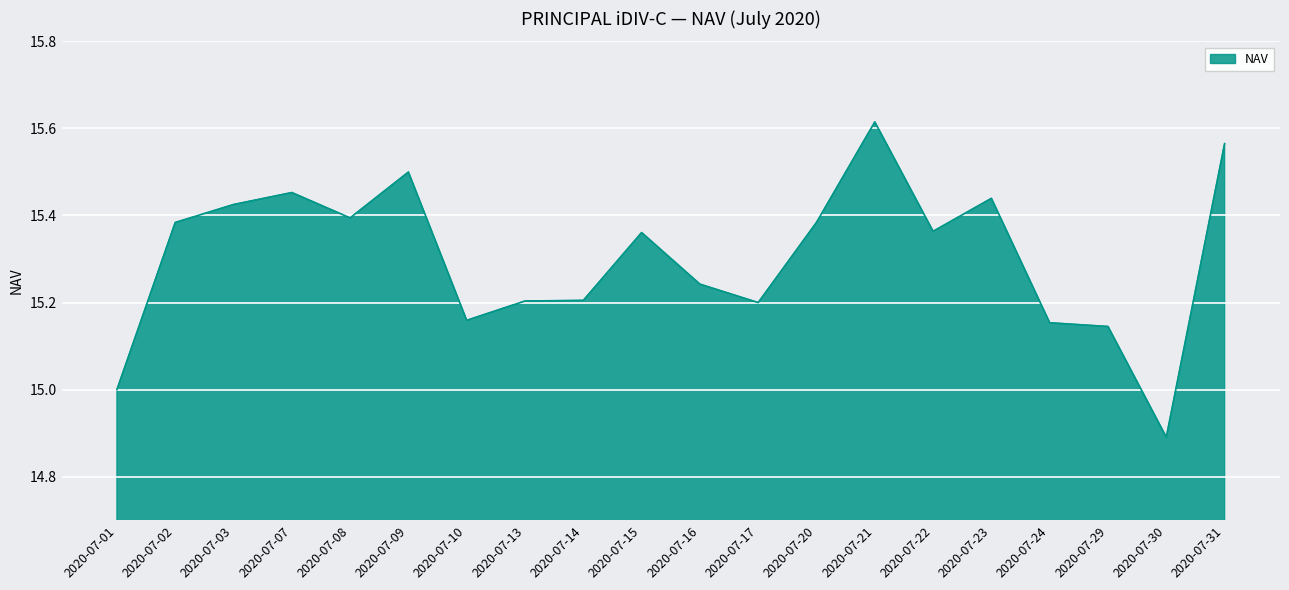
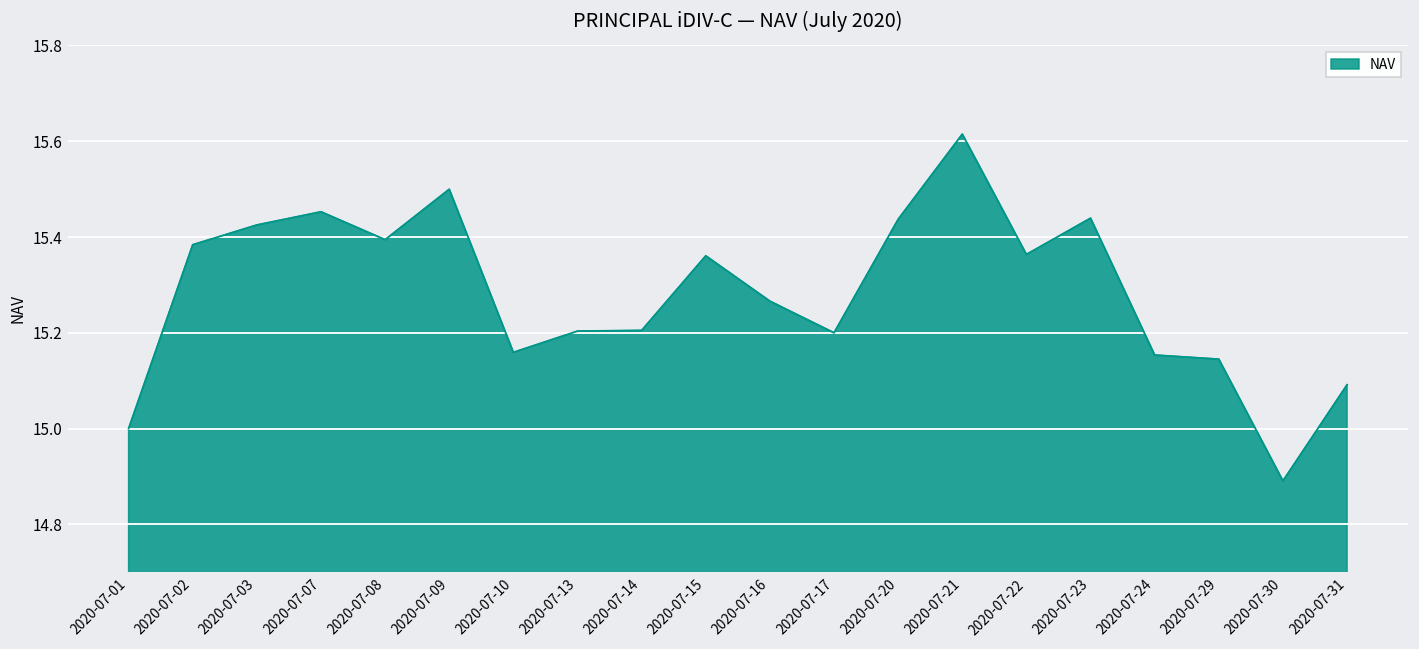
  {
    "2020-07-01": 15.00,
    "2020-07-02": 15.38,
    "2020-07-03": 15.43,
    "2020-07-07": 15.45,
    "2020-07-08": 15.39,
    "2020-07-09": 15.50,
    "2020-07-10": 15.16,
    "2020-07-13": 15.20,
    "2020-07-14": 15.21,
    "2020-07-15": 15.36,
-   "2020-07-16": 15.24,
+   "2020-07-16": 15.27,
    "2020-07-17": 15.20,
-   "2020-07-20": 15.38,
+   "2020-07-20": 15.44,
    "2020-07-21": 15.61,
    "2020-07-22": 15.36,
    "2020-07-23": 15.44,
    "2020-07-24": 15.15,
    "2020-07-29": 15.15,
    "2020-07-30": 14.89,
-   "2020-07-31": 15.57
+   "2020-07-31": 15.09
  }
